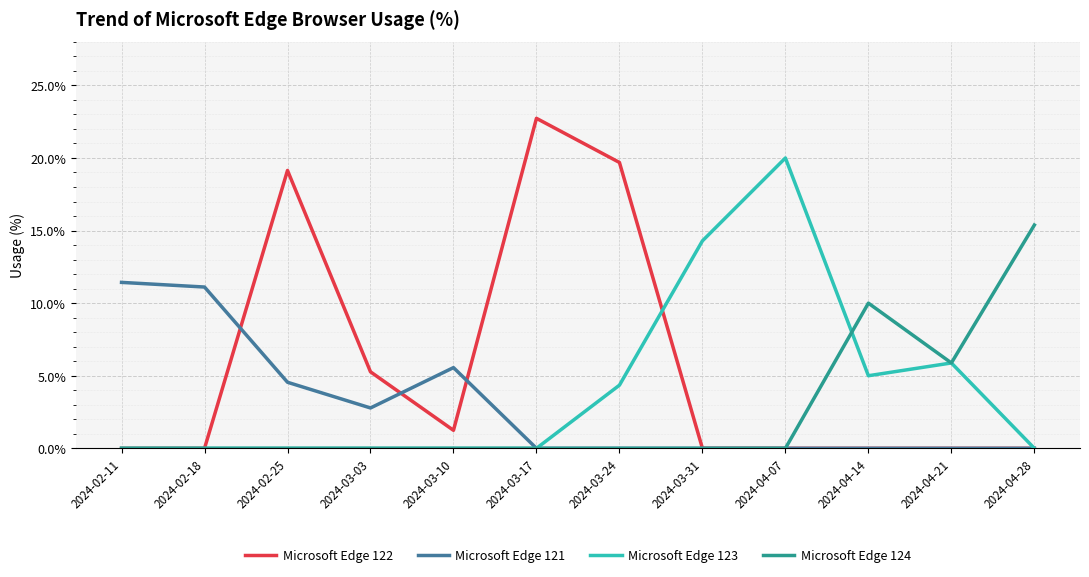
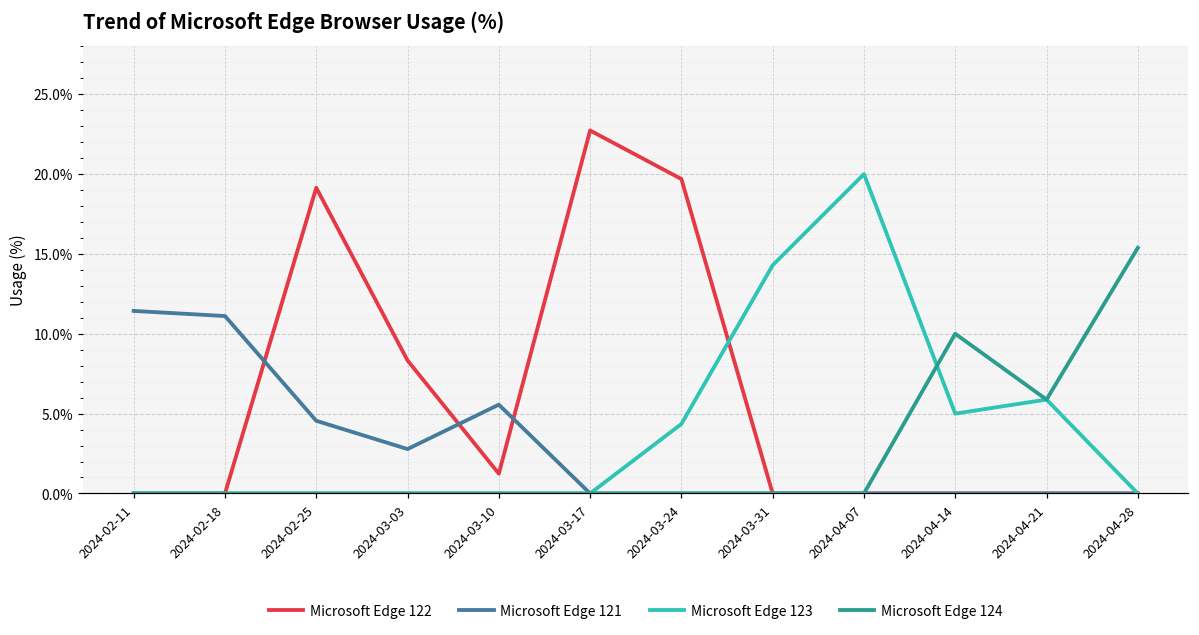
  {
    "Microsoft Edge 122": {
      "2024-02-25": "19.1%",
-     "2024-03-03": "5.3%",
+     "2024-03-03": "8.3%",
      "2024-03-10": "1.2%",
      "2024-03-17": "22.7%",
      "2024-03-24": "19.7%"
    }
  }
